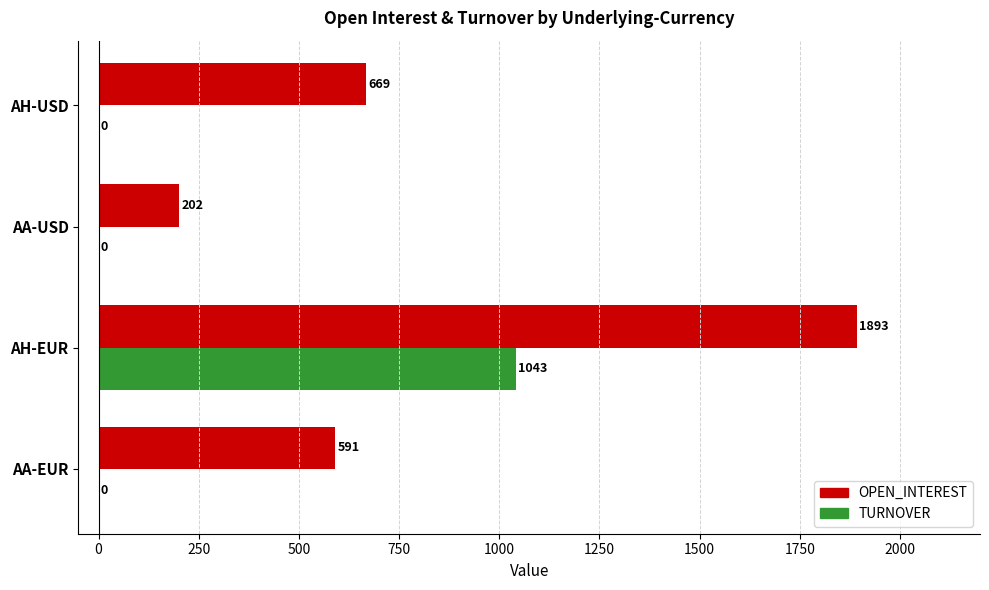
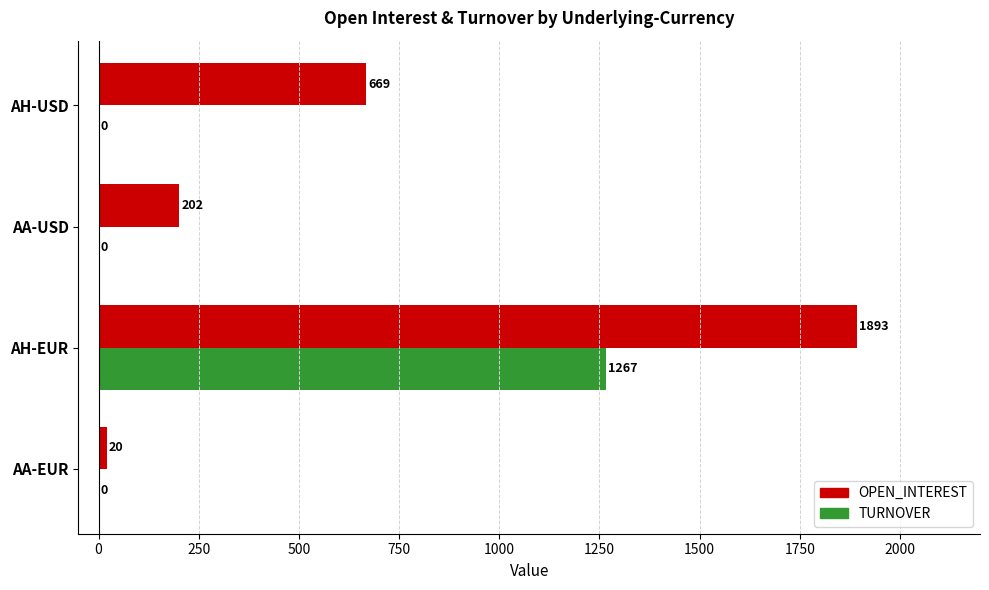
  {
    "OPEN_INTEREST": {
      "AH-USD": 669,
      "AA-USD": 202,
      "AH-EUR": 1893,
-     "AA-EUR": 591
+     "AA-EUR": 20
    },
    "TURNOVER": {
      "AH-USD": 0,
      "AA-USD": 0,
-     "AH-EUR": 1043,
+     "AH-EUR": 1267,
      "AA-EUR": 0
    }
  }
